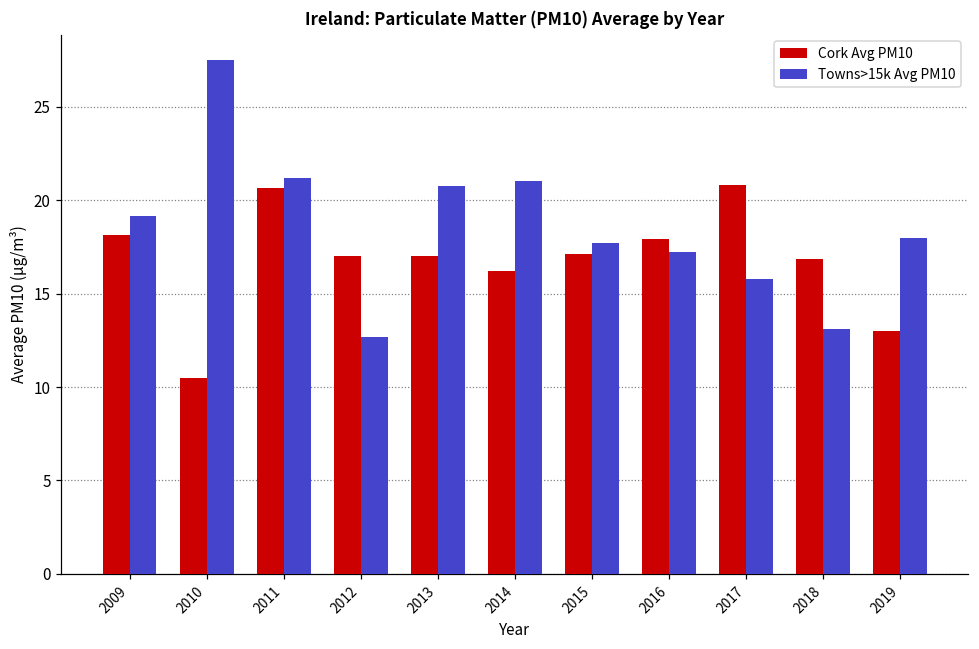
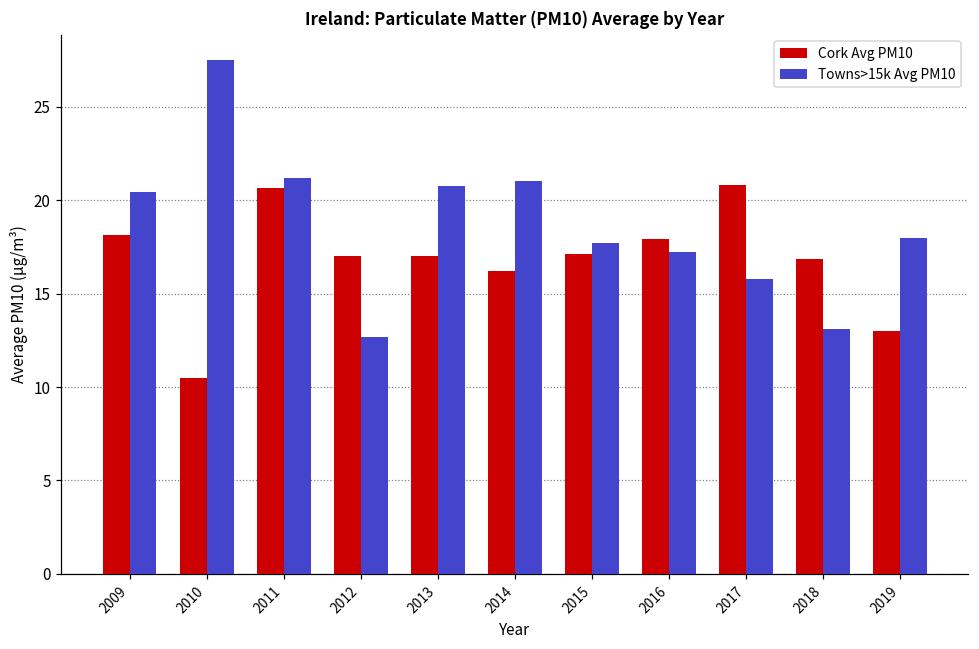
  {
    "Cork Avg PM10": {
      "2009": 18.2,
      "2010": 10.5,
      "2011": 20.6,
      "2012": 17.0,
      "2013": 17.0,
      "2014": 16.2,
      "2015": 17.1,
      "2016": 17.9,
      "2017": 20.8,
      "2018": 16.9,
      "2019": 13.0
    },
    "Towns>15k Avg PM10": {
-     "2009": 19.2,
+     "2009": 20.4,
      "2010": 27.5,
      "2011": 21.2,
      "2012": 12.7,
      "2013": 20.8,
      "2014": 21.0,
      "2015": 17.7,
      "2016": 17.2,
      "2017": 15.8,
      "2018": 13.1,
      "2019": 18.0
    }
  }
